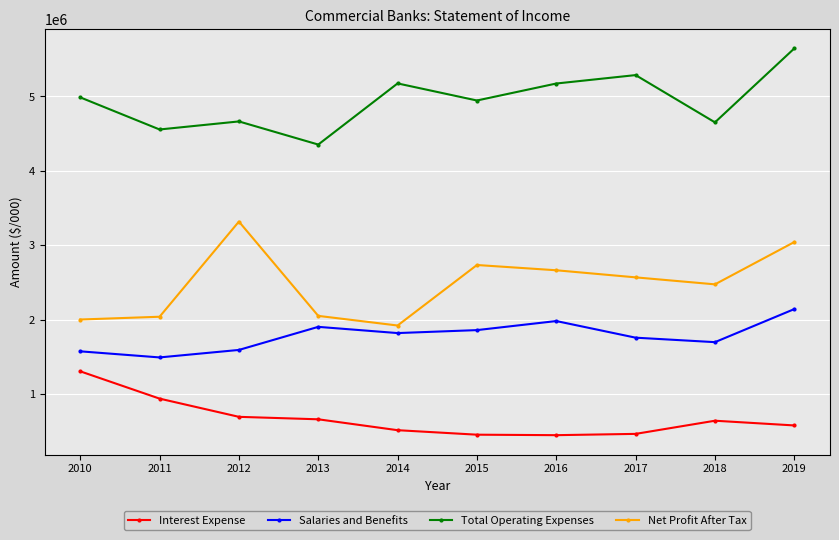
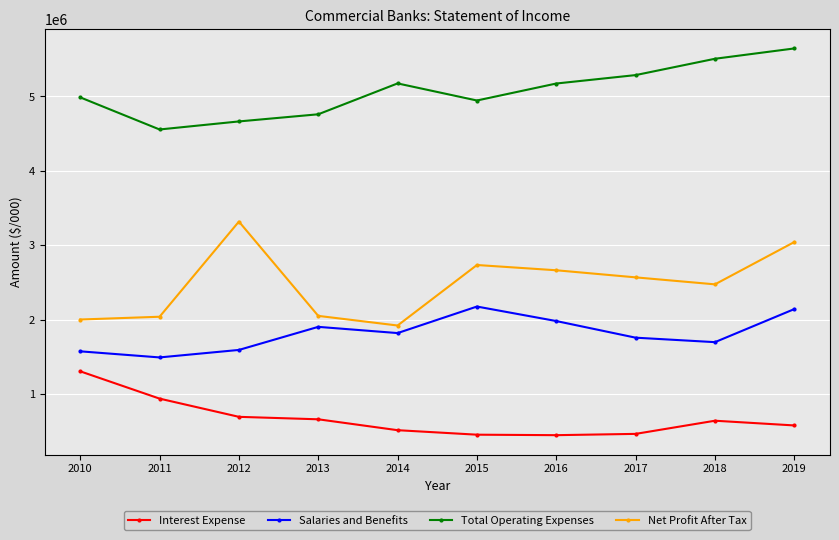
  {
    "Interest Expense": {
      "2010": 1300000,
      "2011": 900000,
      "2012": 700000,
      "2013": 700000,
      "2014": 500000,
      "2015": 500000,
      "2016": 400000,
      "2017": 500000,
      "2018": 600000,
      "2019": 600000
    },
    "Salaries and Benefits": {
      "2010": 1600000,
      "2011": 1500000,
      "2012": 1600000,
      "2013": 1900000,
      "2014": 1800000,
-     "2015": 1900000,
+     "2015": 2200000,
      "2016": 2000000,
      "2017": 1800000,
      "2018": 1700000,
      "2019": 2100000
    },
    "Total Operating Expenses": {
      "2010": 5000000,
      "2011": 4600000,
      "2012": 4700000,
-     "2013": 4400000,
+     "2013": 4800000,
      "2014": 5200000,
      "2015": 4900000,
      "2016": 5200000,
      "2017": 5300000,
-     "2018": 4700000,
+     "2018": 5500000,
      "2019": 5600000
    },
    "Net Profit After Tax": {
      "2010": 2000000,
      "2011": 2000000,
      "2012": 3300000,
      "2013": 2000000,
      "2014": 1900000,
      "2015": 2700000,
      "2016": 2700000,
      "2017": 2600000,
      "2018": 2500000,
      "2019": 3000000
    }
  }
